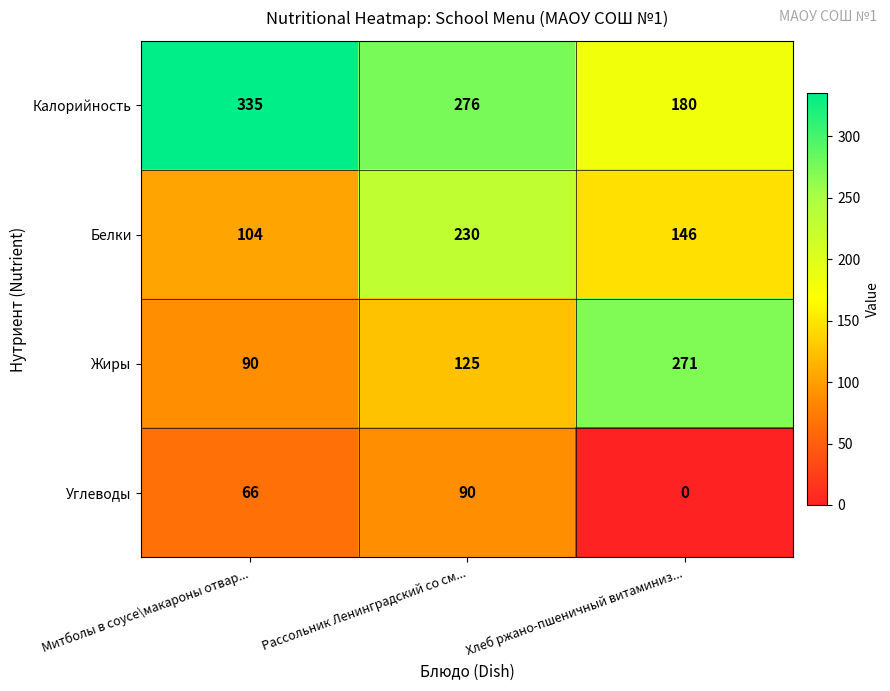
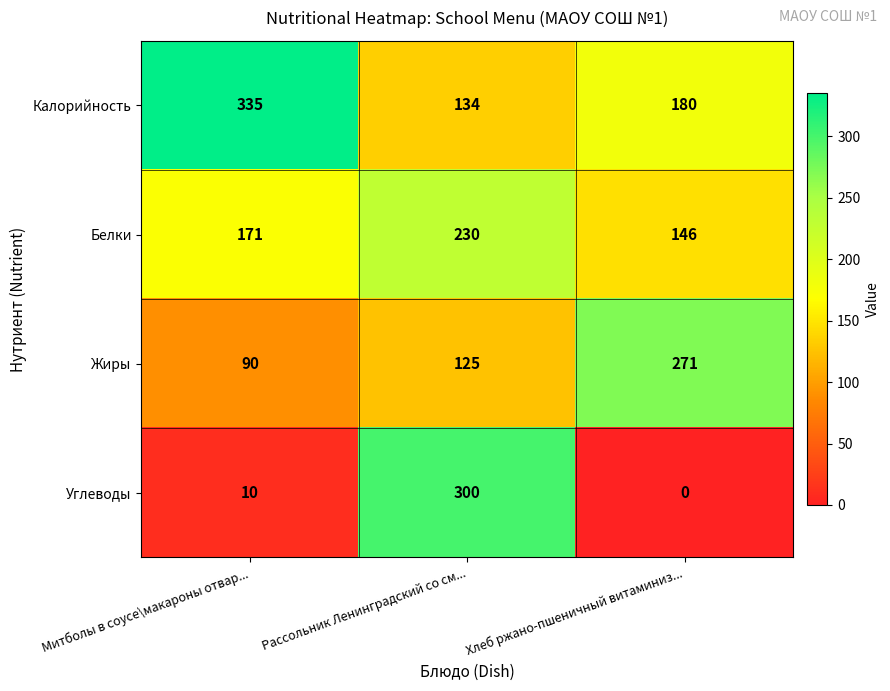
  {
    "Калорийность": {
      "Митболы в соусе\\макароны отвар...": 335,
-     "Рассольник Ленинградский со см...": 276,
+     "Рассольник Ленинградский со см...": 134,
      "Хлеб ржано-пшеничный витаминиз...": 180
    },
    "Белки": {
-     "Митболы в соусе\\макароны отвар...": 104,
+     "Митболы в соусе\\макароны отвар...": 171,
      "Рассольник Ленинградский со см...": 230,
      "Хлеб ржано-пшеничный витаминиз...": 146
    },
    "Жиры": {
      "Митболы в соусе\\макароны отвар...": 90,
      "Рассольник Ленинградский со см...": 125,
      "Хлеб ржано-пшеничный витаминиз...": 271
    },
    "Углеводы": {
-     "Митболы в соусе\\макароны отвар...": 66,
-     "Рассольник Ленинградский со см...": 90,
+     "Митболы в соусе\\макароны отвар...": 10,
+     "Рассольник Ленинградский со см...": 300,
      "Хлеб ржано-пшеничный витаминиз...": 0
    }
  }
